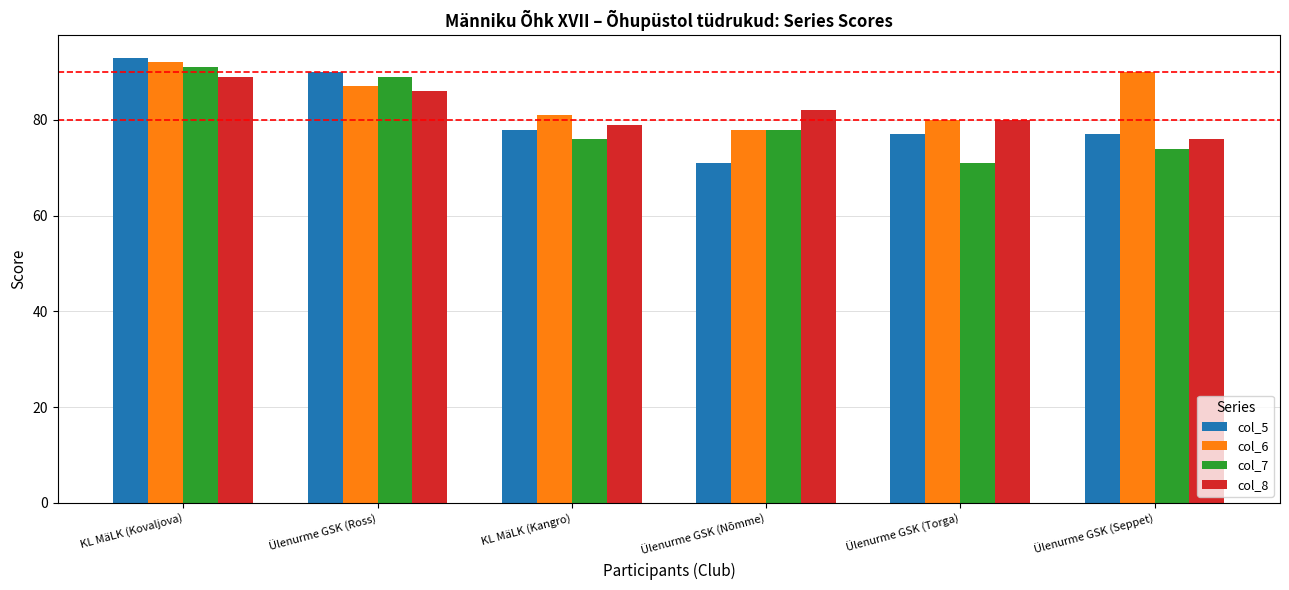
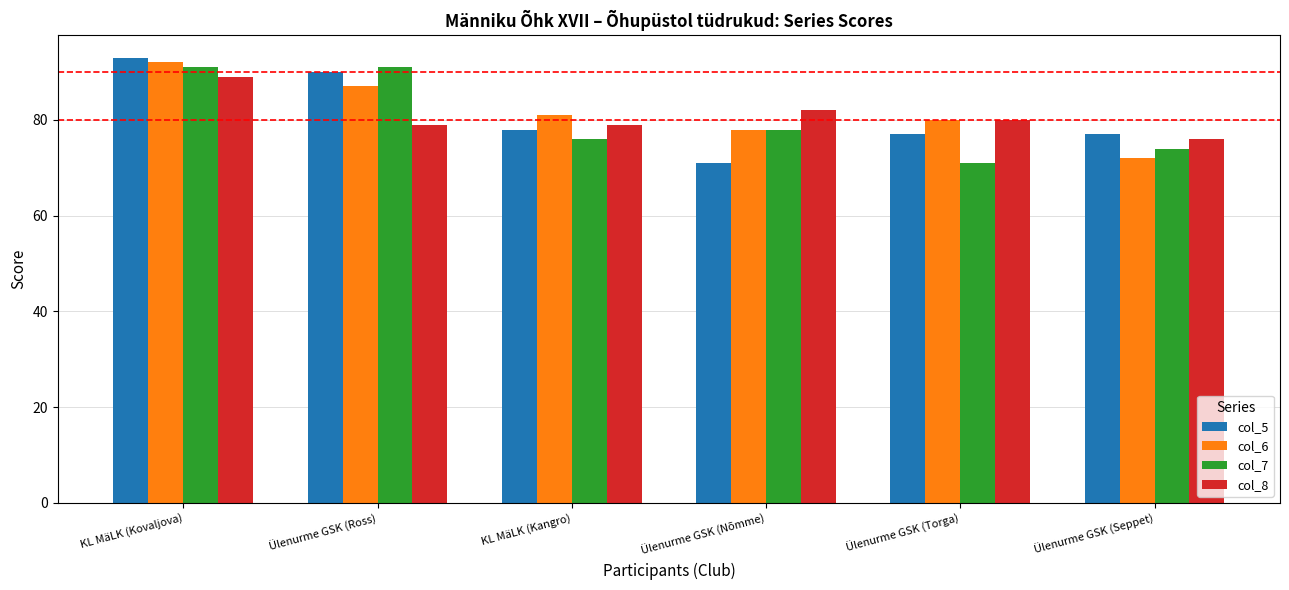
  {
    "col_5": {
      "KL MäLK (Kovaljova)": 93,
      "Ülenurme GSK (Ross)": 90,
      "KL MäLK (Kangro)": 78,
      "Ülenurme GSK (Nõmme)": 71,
      "Ülenurme GSK (Torga)": 77,
      "Ülenurme GSK (Seppet)": 77
    },
    "col_6": {
      "KL MäLK (Kovaljova)": 92,
      "Ülenurme GSK (Ross)": 87,
      "KL MäLK (Kangro)": 81,
      "Ülenurme GSK (Nõmme)": 78,
      "Ülenurme GSK (Torga)": 80,
-     "Ülenurme GSK (Seppet)": 90
+     "Ülenurme GSK (Seppet)": 72
    },
    "col_7": {
      "KL MäLK (Kovaljova)": 91,
-     "Ülenurme GSK (Ross)": 89,
+     "Ülenurme GSK (Ross)": 91,
      "KL MäLK (Kangro)": 76,
      "Ülenurme GSK (Nõmme)": 78,
      "Ülenurme GSK (Torga)": 71,
      "Ülenurme GSK (Seppet)": 74
    },
    "col_8": {
      "KL MäLK (Kovaljova)": 89,
-     "Ülenurme GSK (Ross)": 86,
+     "Ülenurme GSK (Ross)": 79,
      "KL MäLK (Kangro)": 79,
      "Ülenurme GSK (Nõmme)": 82,
      "Ülenurme GSK (Torga)": 80,
      "Ülenurme GSK (Seppet)": 76
    }
  }
